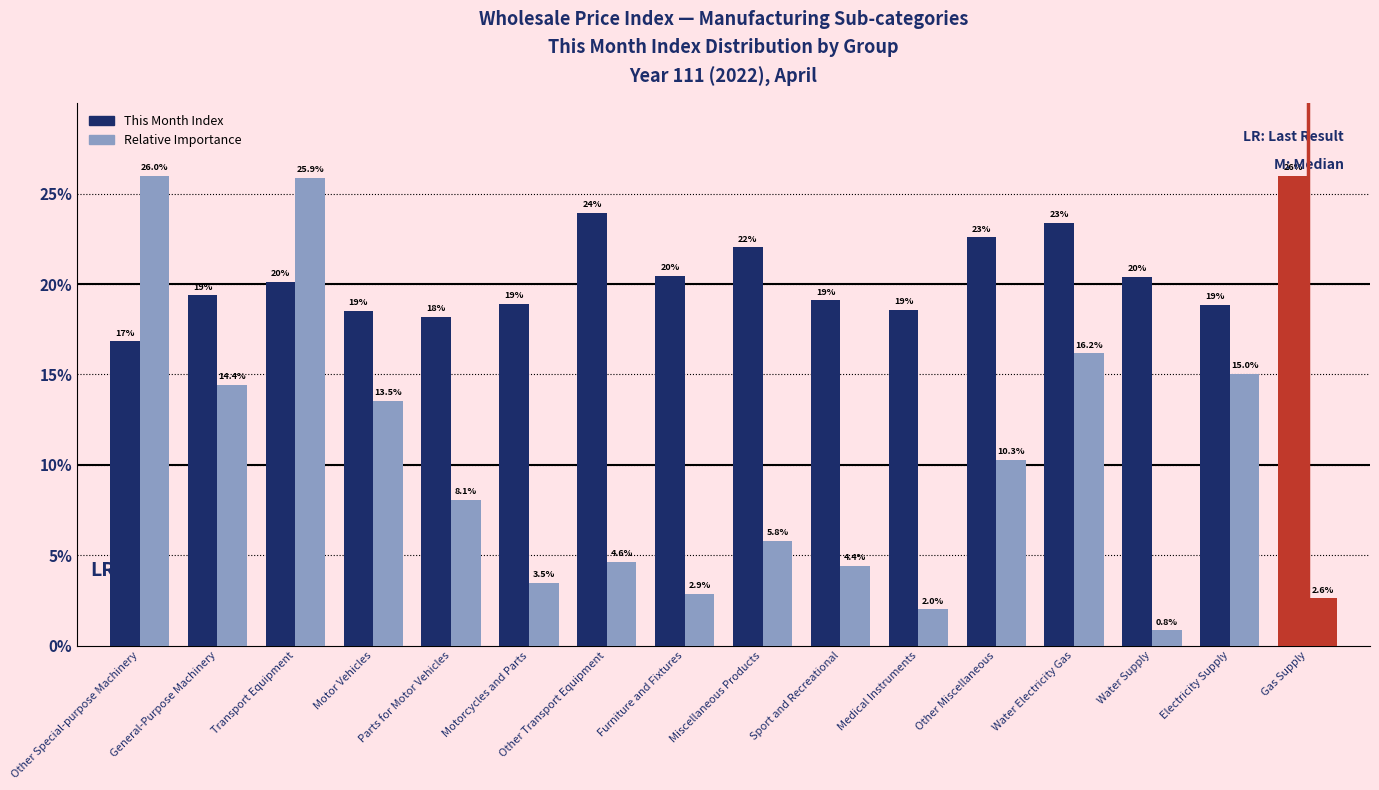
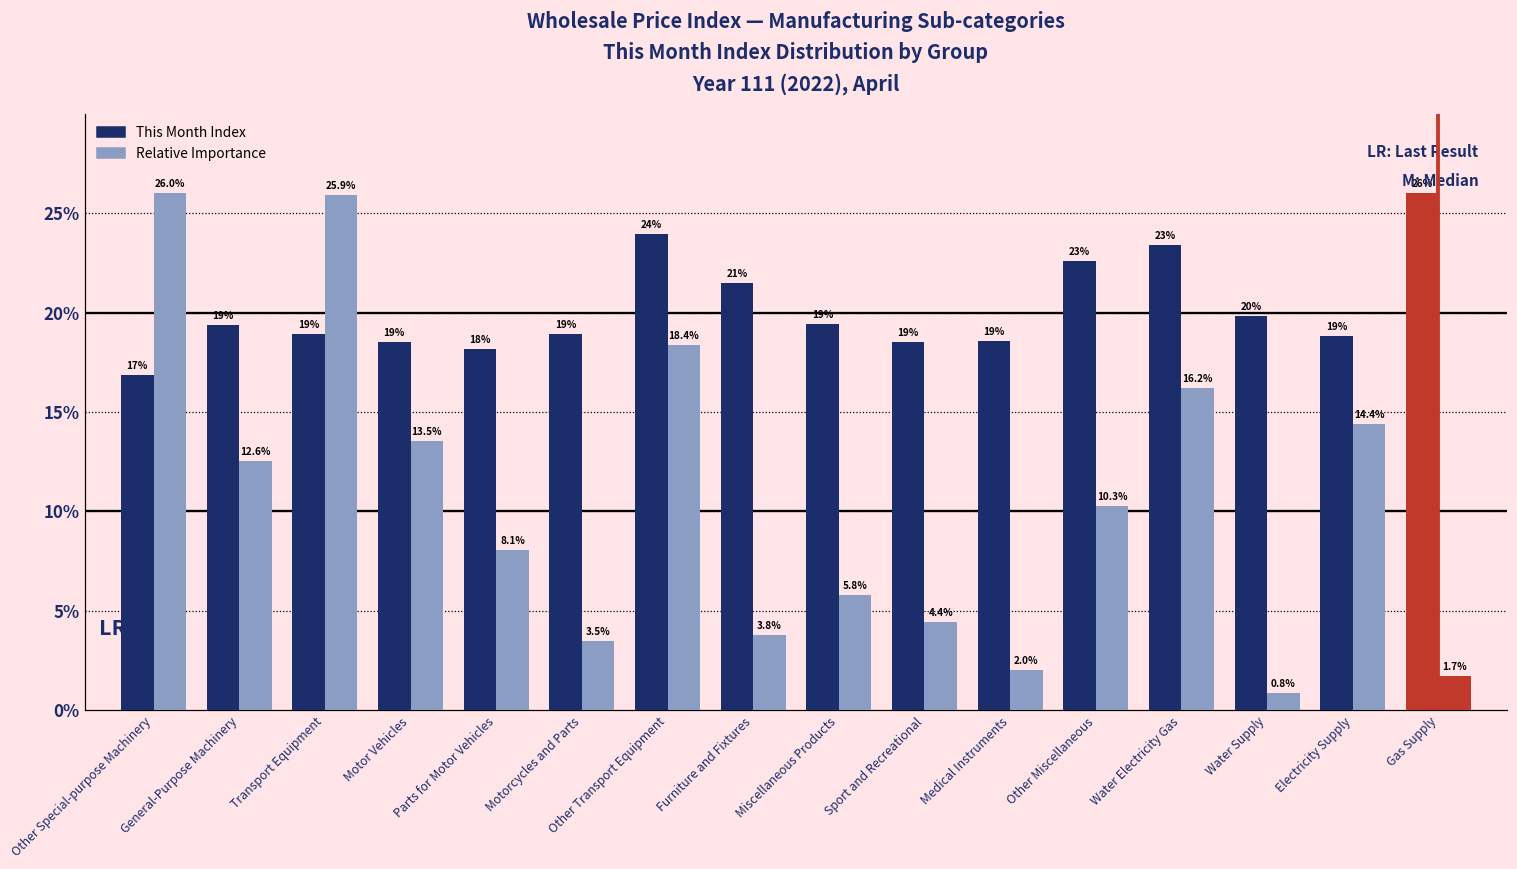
  {
    "This Month Index": {
      "Other Special-purpose Machinery": "17%",
      "General-Purpose Machinery": "19%",
-     "Transport Equipment": "20%",
+     "Transport Equipment": "19%",
      "Motor Vehicles": "19%",
      "Parts for Motor Vehicles": "18%",
      "Motorcycles and Parts": "19%",
      "Other Transport Equipment": "24%",
-     "Furniture and Fixtures": "20%",
-     "Miscellaneous Products": "22%",
-     "Sport and Recreational": "19.1%",
+     "Furniture and Fixtures": "21%",
+     "Miscellaneous Products": "19%",
+     "Sport and Recreational": "18.5%",
      "Medical Instruments": "19%",
      "Other Miscellaneous": "23%",
      "Water Electricity Gas": "23%",
-     "Water Supply": "20.4%",
+     "Water Supply": "19.8%",
      "Electricity Supply": "19%"
    },
    "Relative Importance": {
      "Other Special-purpose Machinery": "26.0%",
-     "General-Purpose Machinery": "14.4%",
+     "General-Purpose Machinery": "12.6%",
      "Transport Equipment": "25.9%",
      "Motor Vehicles": "13.5%",
      "Parts for Motor Vehicles": "8.1%",
      "Motorcycles and Parts": "3.5%",
-     "Other Transport Equipment": "4.6%",
-     "Furniture and Fixtures": "2.9%",
+     "Other Transport Equipment": "18.4%",
+     "Furniture and Fixtures": "3.8%",
      "Miscellaneous Products": "5.8%",
      "Sport and Recreational": "4.4%",
      "Medical Instruments": "2.0%",
      "Other Miscellaneous": "10.3%",
      "Water Electricity Gas": "16.2%",
      "Water Supply": "0.8%",
-     "Electricity Supply": "15.0%",
-     "Gas Supply": "2.6%"
+     "Electricity Supply": "14.4%",
+     "Gas Supply": "1.7%"
    }
  }
